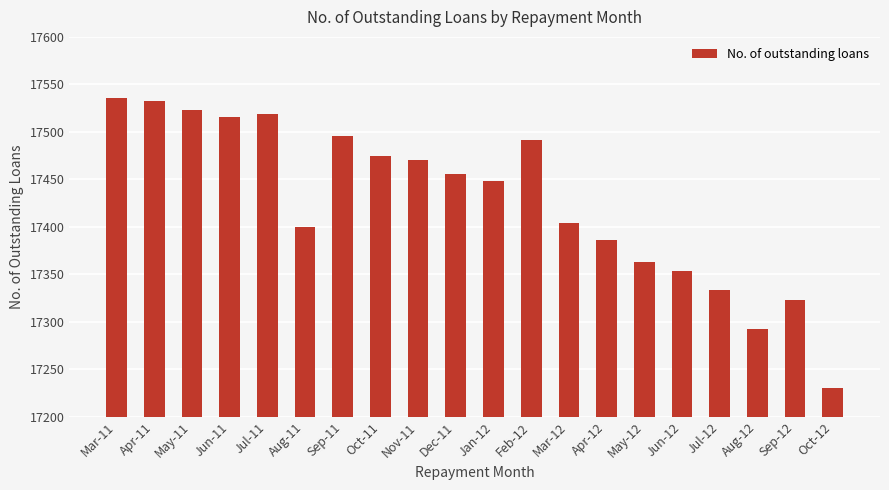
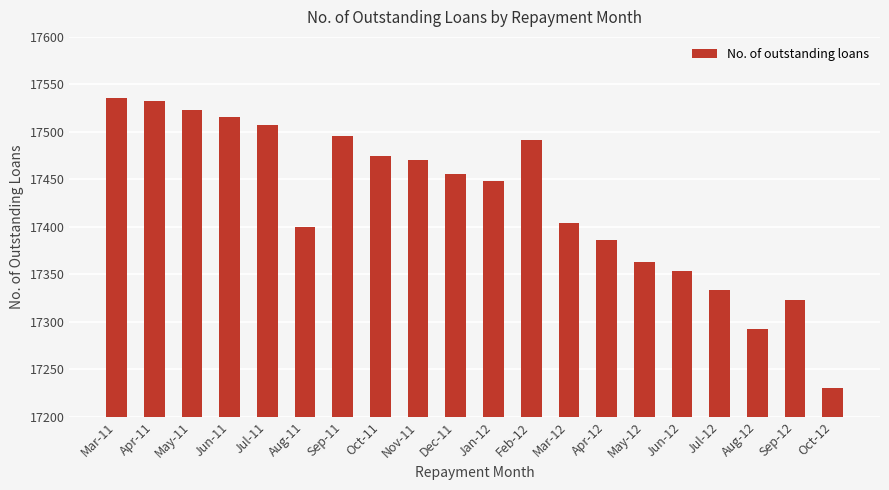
  {
    "Mar-11": 17540,
    "Apr-11": 17530,
    "May-11": 17520,
    "Jun-11": 17520,
-   "Jul-11": 17520,
+   "Jul-11": 17510,
    "Aug-11": 17400,
    "Sep-11": 17500,
    "Oct-11": 17480,
    "Nov-11": 17470,
    "Dec-11": 17460,
    "Jan-12": 17450,
    "Feb-12": 17490,
    "Mar-12": 17400,
    "Apr-12": 17390,
    "May-12": 17360,
    "Jun-12": 17350,
    "Jul-12": 17330,
    "Aug-12": 17290,
    "Sep-12": 17320,
    "Oct-12": 17230
  }
